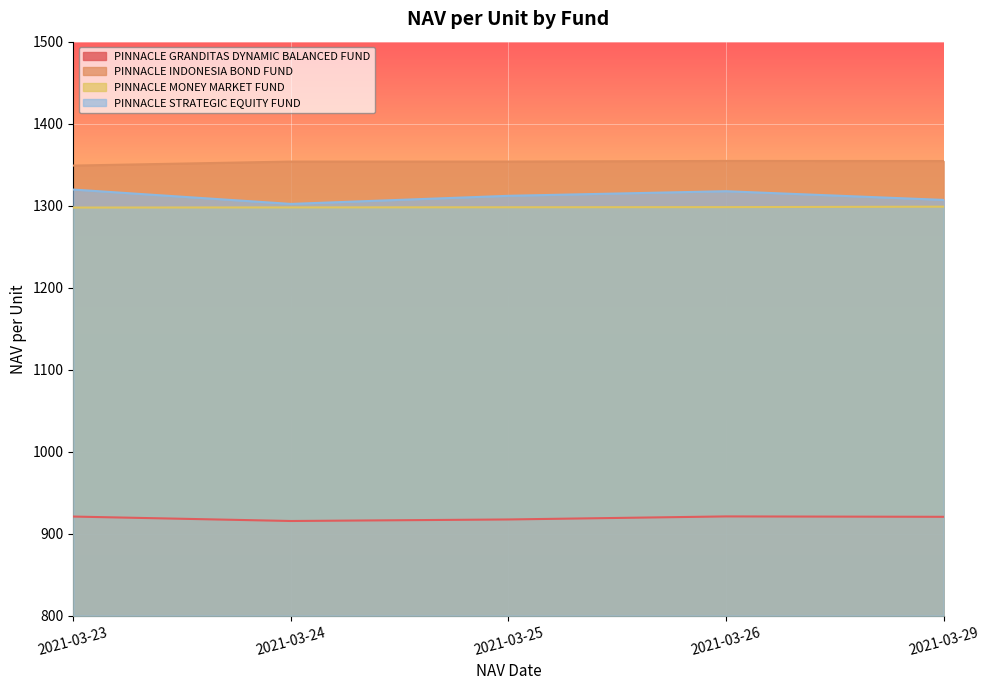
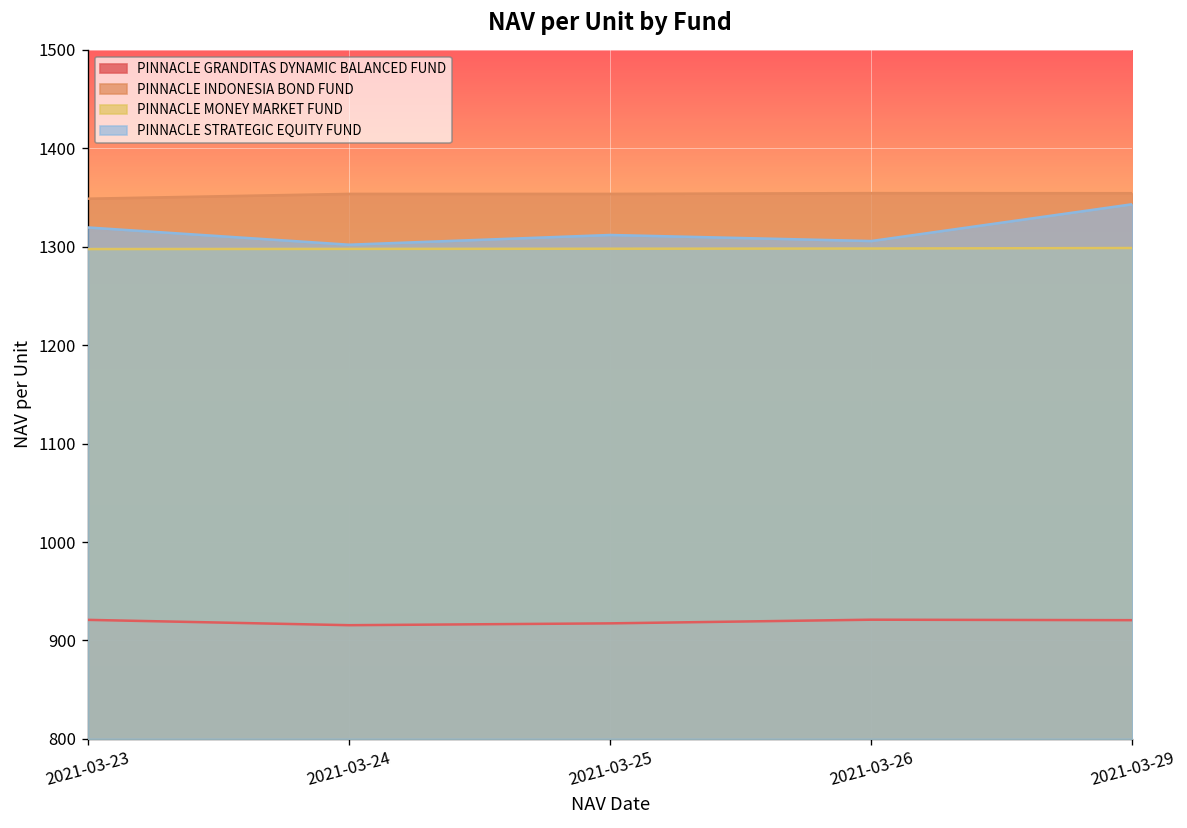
  {
    "PINNACLE STRATEGIC EQUITY FUND": {
      "2021-03-23": 1320,
      "2021-03-24": 1300,
      "2021-03-25": 1310,
-     "2021-03-26": 1320,
-     "2021-03-29": 1310
+     "2021-03-26": 1310,
+     "2021-03-29": 1340
    }
  }
